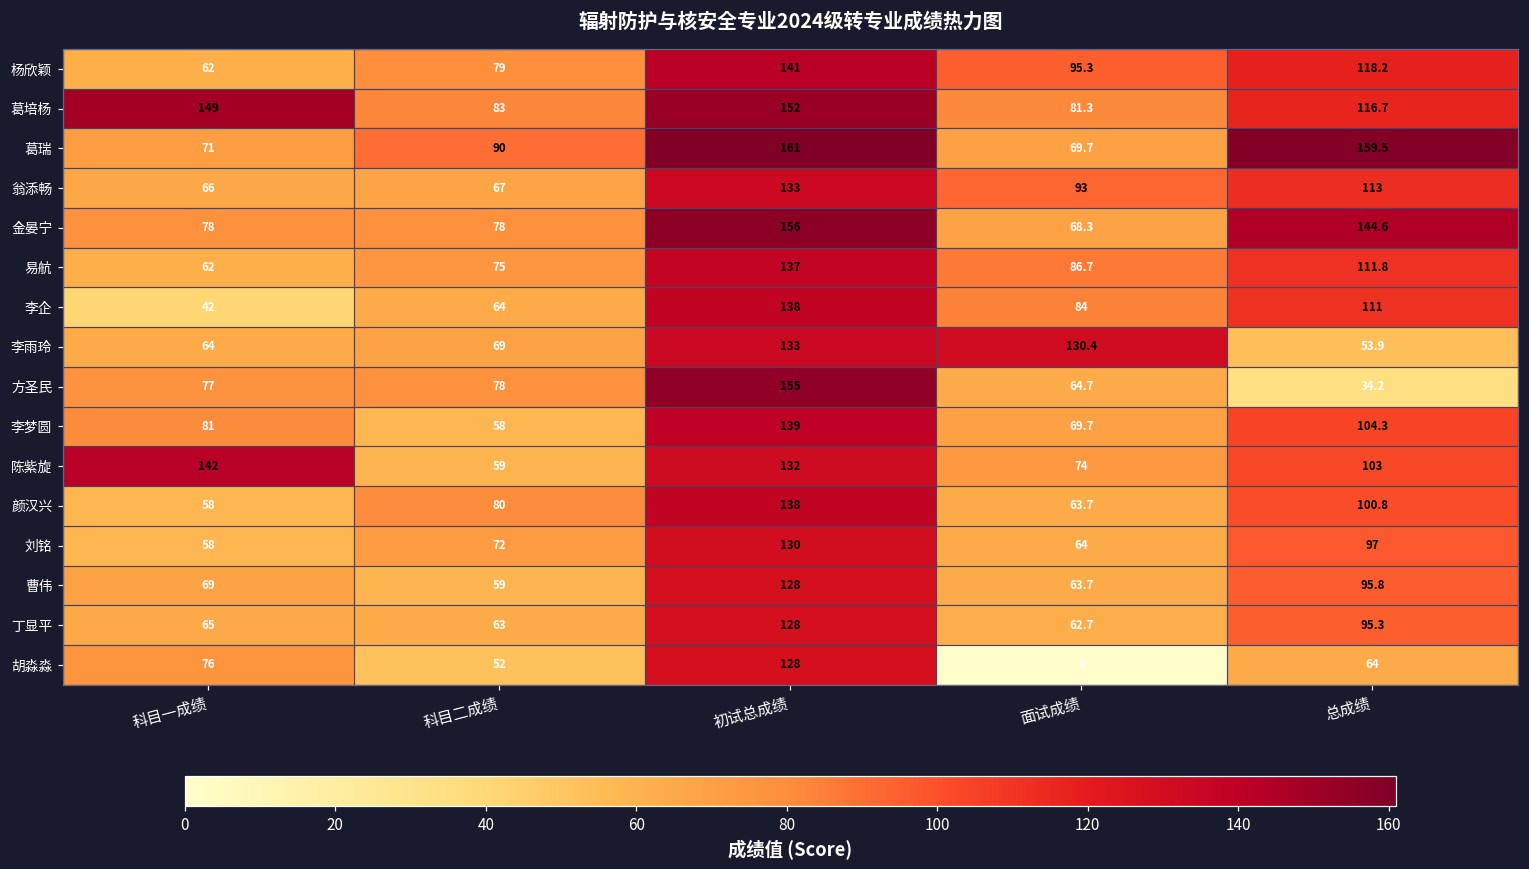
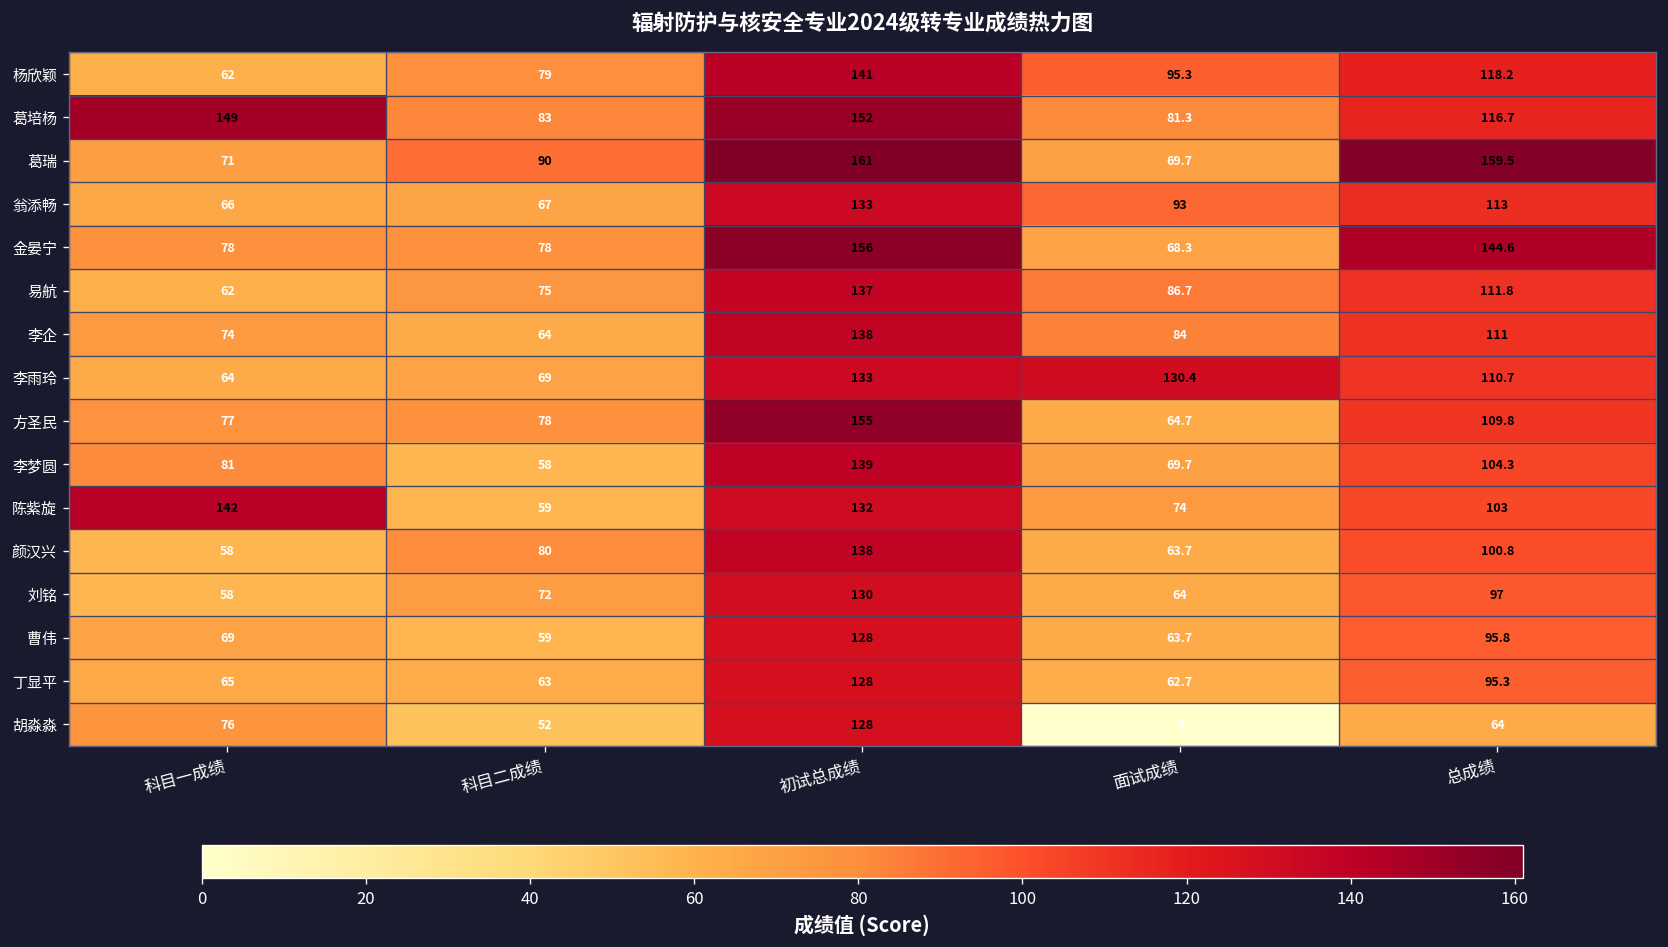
  {
    "杨欣颖": {
      "科目一成绩": 62,
      "科目二成绩": 79,
      "初试总成绩": 141,
      "面试成绩": 95.3,
      "总成绩": 118.2
    },
    "葛培杨": {
      "科目一成绩": 149,
      "科目二成绩": 83,
      "初试总成绩": 152,
      "面试成绩": 81.3,
      "总成绩": 116.7
    },
    "葛瑞": {
      "科目一成绩": 71,
      "科目二成绩": 90,
      "初试总成绩": 161,
      "面试成绩": 69.7,
      "总成绩": 159.5
    },
    "翁添畅": {
      "科目一成绩": 66,
      "科目二成绩": 67,
      "初试总成绩": 133,
      "面试成绩": 93,
      "总成绩": 113
    },
    "金晏宁": {
      "科目一成绩": 78,
      "科目二成绩": 78,
      "初试总成绩": 156,
      "面试成绩": 68.3,
      "总成绩": 144.6
    },
    "易航": {
      "科目一成绩": 62,
      "科目二成绩": 75,
      "初试总成绩": 137,
      "面试成绩": 86.7,
      "总成绩": 111.8
    },
    "李企": {
-     "科目一成绩": 42,
+     "科目一成绩": 74,
      "科目二成绩": 64,
      "初试总成绩": 138,
      "面试成绩": 84,
      "总成绩": 111
    },
    "李雨玲": {
      "科目一成绩": 64,
      "科目二成绩": 69,
      "初试总成绩": 133,
      "面试成绩": 130.4,
-     "总成绩": 53.9
+     "总成绩": 110.7
    },
    "方圣民": {
      "科目一成绩": 77,
      "科目二成绩": 78,
      "初试总成绩": 155,
      "面试成绩": 64.7,
-     "总成绩": 34.2
+     "总成绩": 109.8
    },
    "李梦圆": {
      "科目一成绩": 81,
      "科目二成绩": 58,
      "初试总成绩": 139,
      "面试成绩": 69.7,
      "总成绩": 104.3
    },
    "陈紫旋": {
      "科目一成绩": 142,
      "科目二成绩": 59,
      "初试总成绩": 132,
      "面试成绩": 74,
      "总成绩": 103
    },
    "颜汉兴": {
      "科目一成绩": 58,
      "科目二成绩": 80,
      "初试总成绩": 138,
      "面试成绩": 63.7,
      "总成绩": 100.8
    },
    "刘铭": {
      "科目一成绩": 58,
      "科目二成绩": 72,
      "初试总成绩": 130,
      "面试成绩": 64,
      "总成绩": 97
    },
    "曹伟": {
      "科目一成绩": 69,
      "科目二成绩": 59,
      "初试总成绩": 128,
      "面试成绩": 63.7,
      "总成绩": 95.8
    },
    "丁显平": {
      "科目一成绩": 65,
      "科目二成绩": 63,
      "初试总成绩": 128,
      "面试成绩": 62.7,
      "总成绩": 95.3
    },
    "胡淼淼": {
      "科目一成绩": 76,
      "科目二成绩": 52,
      "初试总成绩": 128,
      "面试成绩": 0,
      "总成绩": 64
    }
  }
